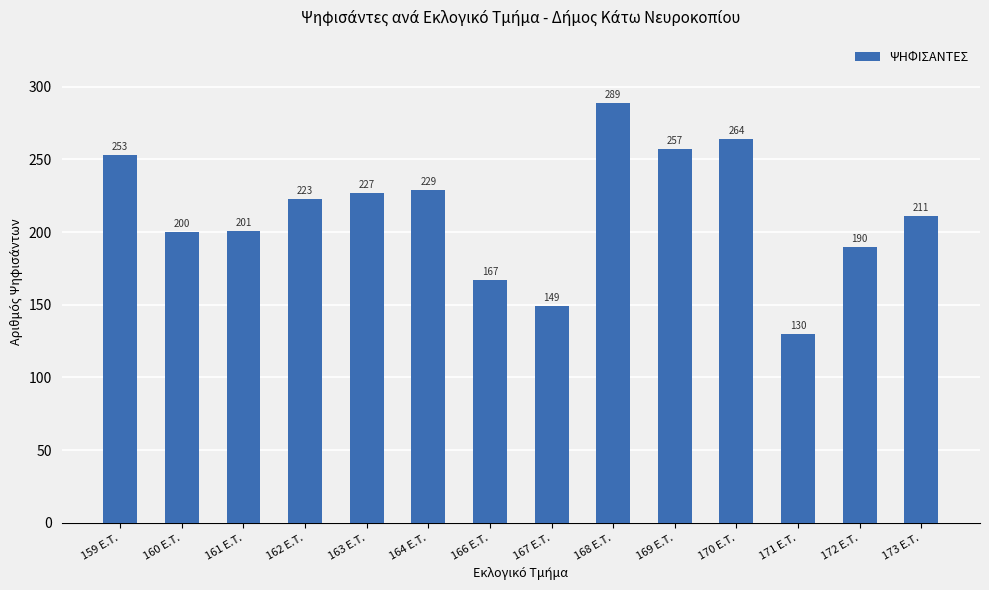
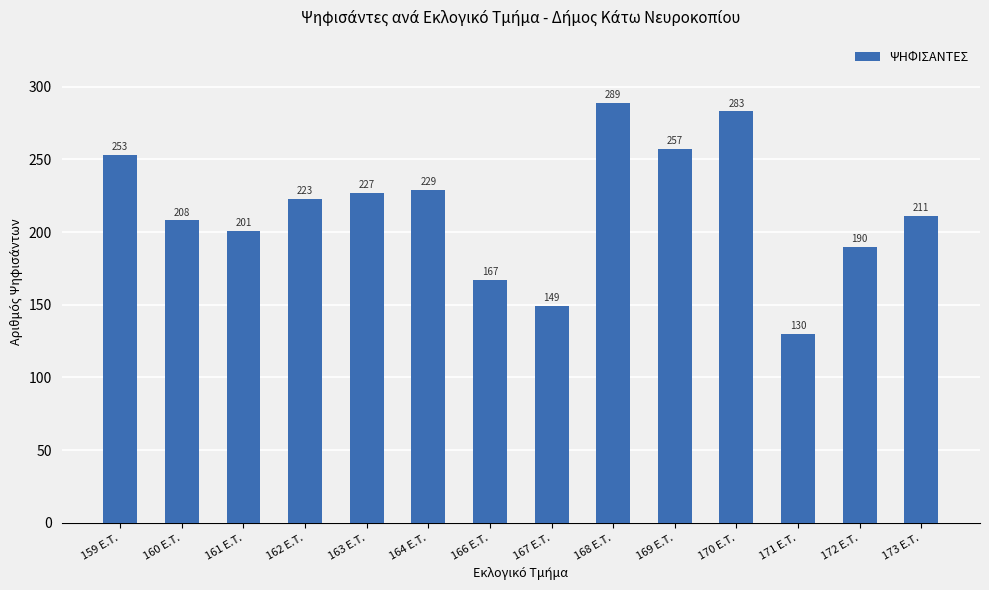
  {
    "159 E.T.": 253,
-   "160 E.T.": 200,
+   "160 E.T.": 208,
    "161 E.T.": 201,
    "162 E.T.": 223,
    "163 E.T.": 227,
    "164 E.T.": 229,
    "166 E.T.": 167,
    "167 E.T.": 149,
    "168 E.T.": 289,
    "169 E.T.": 257,
-   "170 E.T.": 264,
+   "170 E.T.": 283,
    "171 E.T.": 130,
    "172 E.T.": 190,
    "173 E.T.": 211
  }
